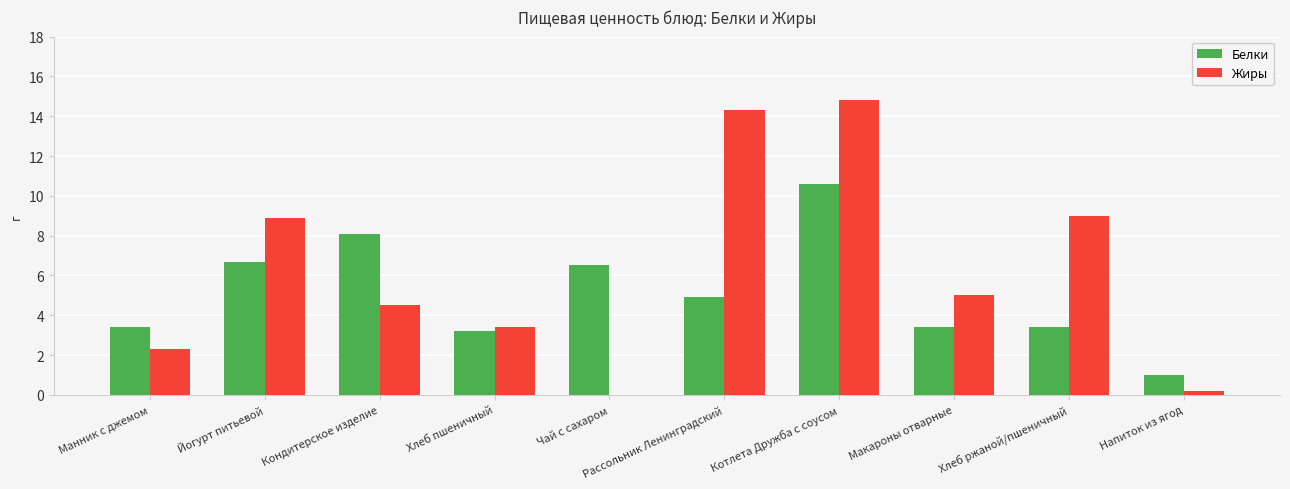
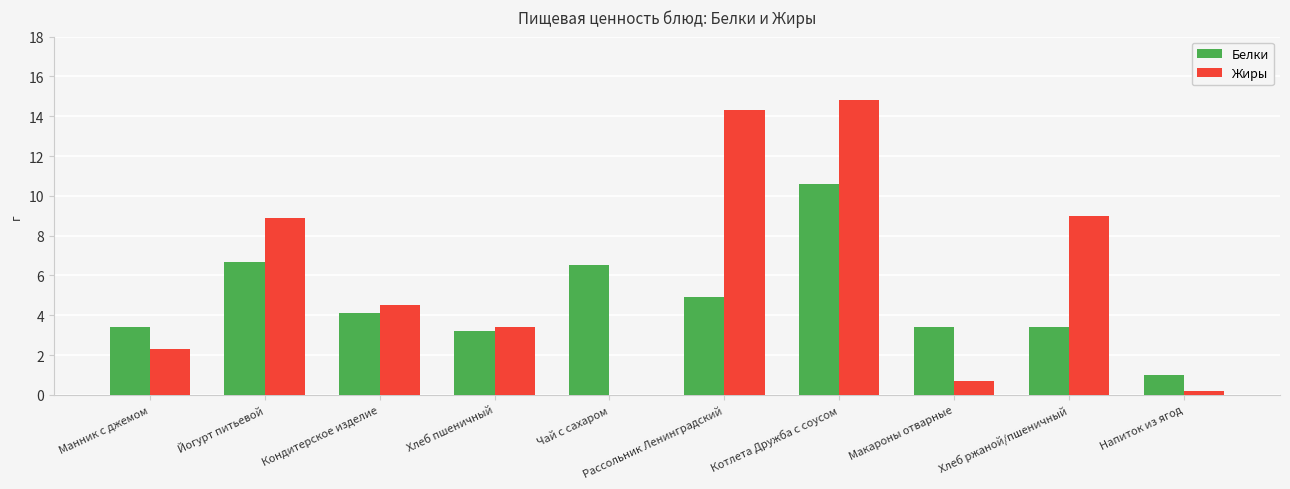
  {
    "Белки": {
      "Манник с джемом": 3.4,
      "Йогурт питьевой": 6.7,
-     "Кондитерское изделие": 8.1,
+     "Кондитерское изделие": 4.1,
      "Хлеб пшеничный": 3.2,
      "Чай с сахаром": 6.5,
      "Рассольник Ленинградский": 4.9,
      "Котлета Дружба с соусом": 10.6,
      "Макароны отварные": 3.4,
      "Хлеб ржаной/пшеничный": 3.4,
      "Напиток из ягод": 1.0
    },
    "Жиры": {
      "Манник с джемом": 2.3,
      "Йогурт питьевой": 8.9,
      "Кондитерское изделие": 4.5,
      "Хлеб пшеничный": 3.4,
      "Чай с сахаром": 0.0,
      "Рассольник Ленинградский": 14.3,
      "Котлета Дружба с соусом": 14.8,
-     "Макароны отварные": 5.0,
+     "Макароны отварные": 0.7,
      "Хлеб ржаной/пшеничный": 9.0,
      "Напиток из ягод": 0.2
    }
  }
